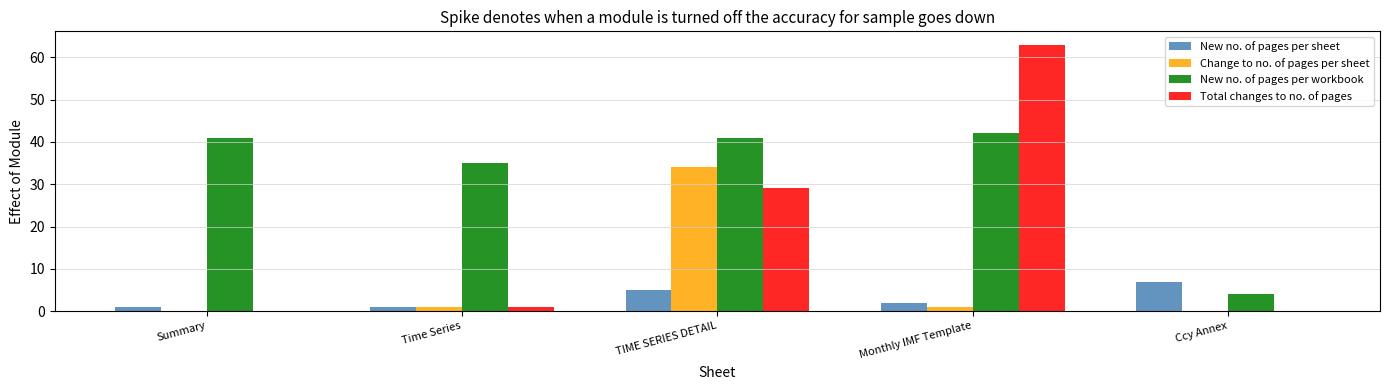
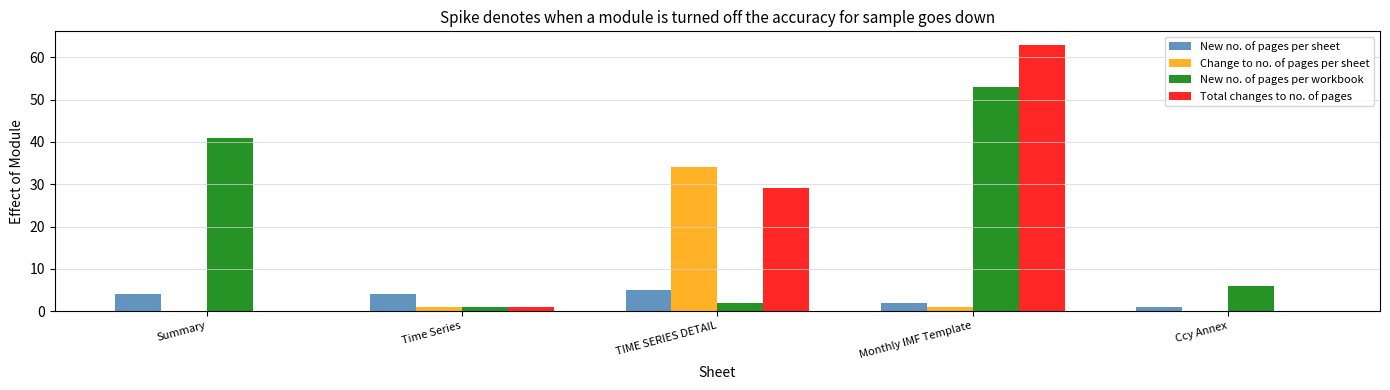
  {
    "New no. of pages per sheet": {
-     "Summary": 1,
-     "Time Series": 1,
+     "Summary": 4,
+     "Time Series": 4,
      "TIME SERIES DETAIL": 5,
      "Monthly IMF Template": 2,
-     "Ccy Annex": 7
+     "Ccy Annex": 1
    },
    "Change to no. of pages per sheet": {
      "Summary": 0,
      "Time Series": 1,
      "TIME SERIES DETAIL": 34,
      "Monthly IMF Template": 1,
      "Ccy Annex": 0
    },
    "New no. of pages per workbook": {
      "Summary": 41,
-     "Time Series": 35,
-     "TIME SERIES DETAIL": 41,
-     "Monthly IMF Template": 42,
-     "Ccy Annex": 4
+     "Time Series": 1,
+     "TIME SERIES DETAIL": 2,
+     "Monthly IMF Template": 53,
+     "Ccy Annex": 6
    },
    "Total changes to no. of pages": {
      "Summary": 0,
      "Time Series": 1,
      "TIME SERIES DETAIL": 29,
      "Monthly IMF Template": 63,
      "Ccy Annex": 0
    }
  }
